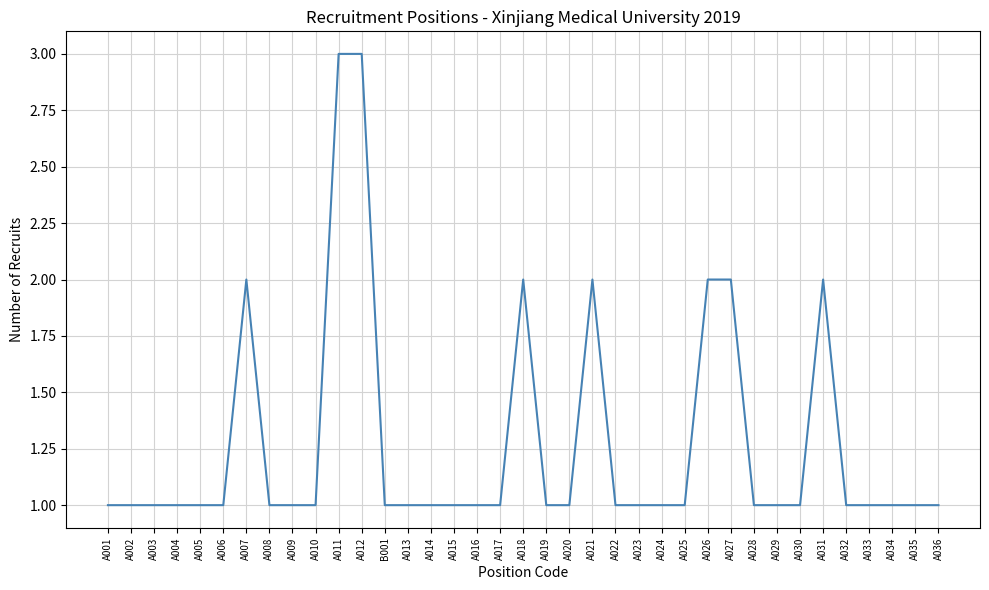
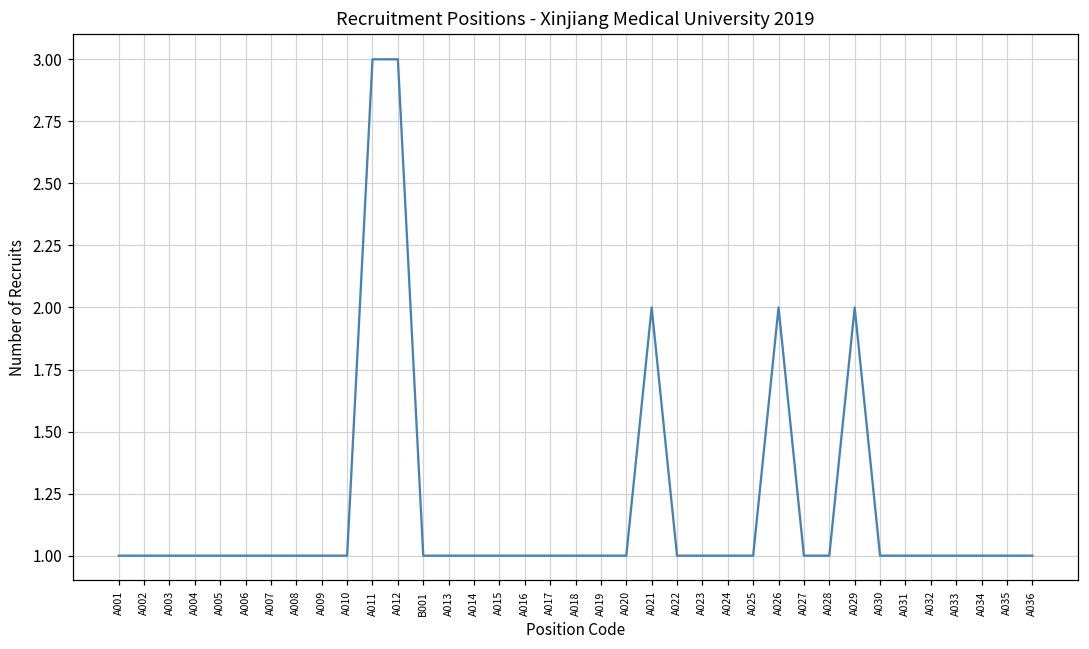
  {
    "A001": 1,
    "A002": 1,
    "A003": 1,
    "A004": 1,
    "A005": 1,
    "A006": 1,
-   "A007": 2,
+   "A007": 1,
    "A008": 1,
    "A009": 1,
    "A010": 1,
    "A011": 3,
    "A012": 3,
    "B001": 1,
    "A013": 1,
    "A014": 1,
    "A015": 1,
    "A016": 1,
    "A017": 1,
-   "A018": 2,
+   "A018": 1,
    "A019": 1,
    "A020": 1,
    "A021": 2,
    "A022": 1,
    "A023": 1,
    "A024": 1,
    "A025": 1,
    "A026": 2,
-   "A027": 2,
+   "A027": 1,
    "A028": 1,
-   "A029": 1,
+   "A029": 2,
    "A030": 1,
-   "A031": 2,
+   "A031": 1,
    "A032": 1,
    "A033": 1,
    "A034": 1,
    "A035": 1,
    "A036": 1
  }
